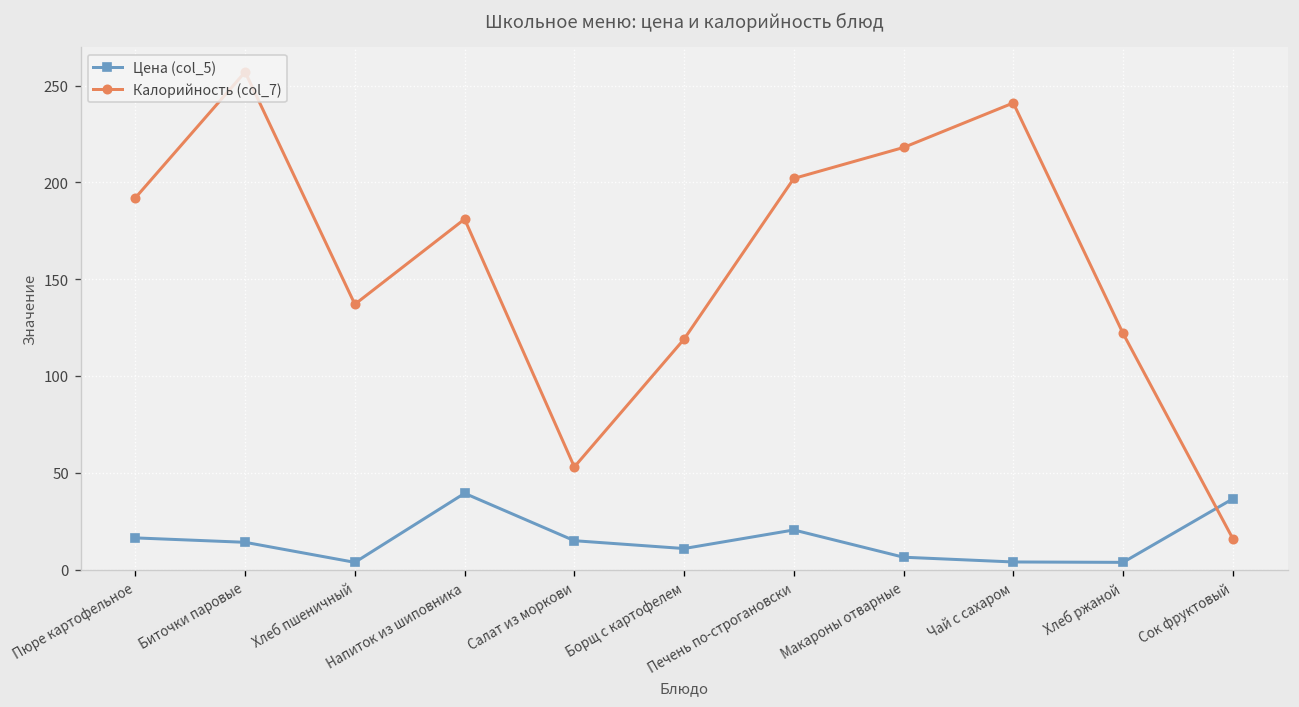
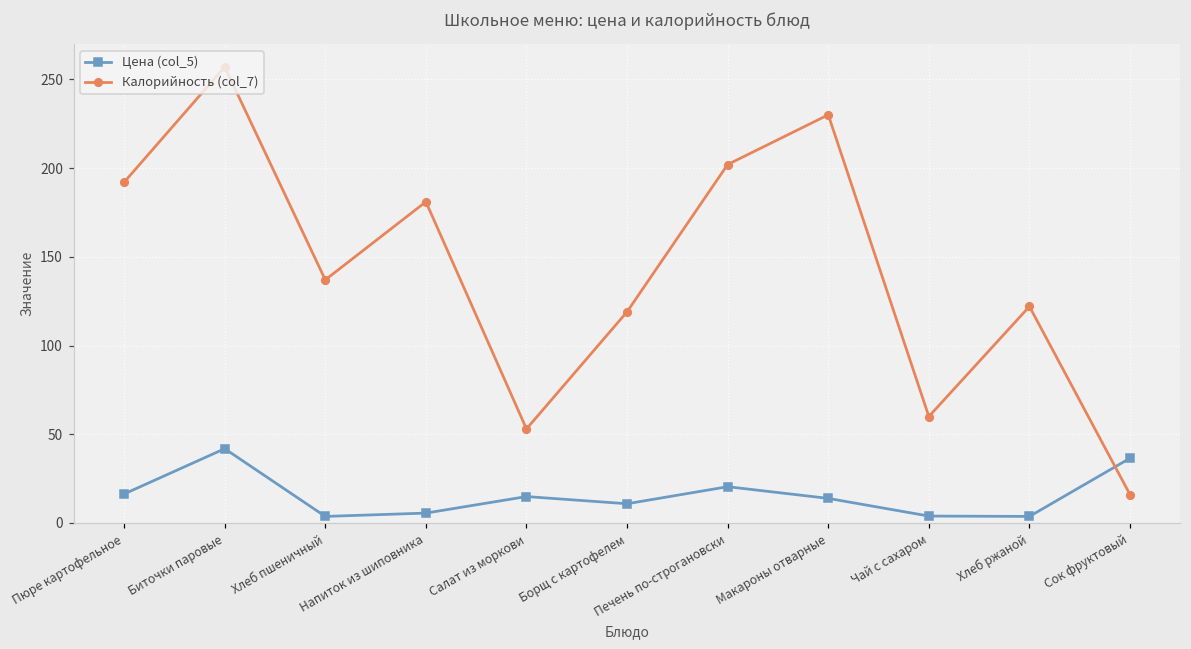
  {
    "Цена (col_5)": {
      "Пюре картофельное": 16,
-     "Биточки паровые": 14,
+     "Биточки паровые": 42,
      "Хлеб пшеничный": 4,
-     "Напиток из шиповника": 39,
+     "Напиток из шиповника": 6,
      "Салат из моркови": 15,
      "Борщ с картофелем": 11,
      "Печень по-строгановски": 20,
-     "Макароны отварные": 6,
+     "Макароны отварные": 14,
      "Чай с сахаром": 4,
      "Хлеб ржаной": 4,
      "Сок фруктовый": 37
    },
    "Калорийность (col_7)": {
      "Пюре картофельное": 192,
      "Хлеб пшеничный": 137,
      "Напиток из шиповника": 181,
      "Салат из моркови": 53,
      "Борщ с картофелем": 119,
      "Печень по-строгановски": 202,
-     "Макароны отварные": 218,
-     "Чай с сахаром": 241,
+     "Макароны отварные": 230,
+     "Чай с сахаром": 60,
      "Хлеб ржаной": 122,
      "Сок фруктовый": 16
    }
  }
